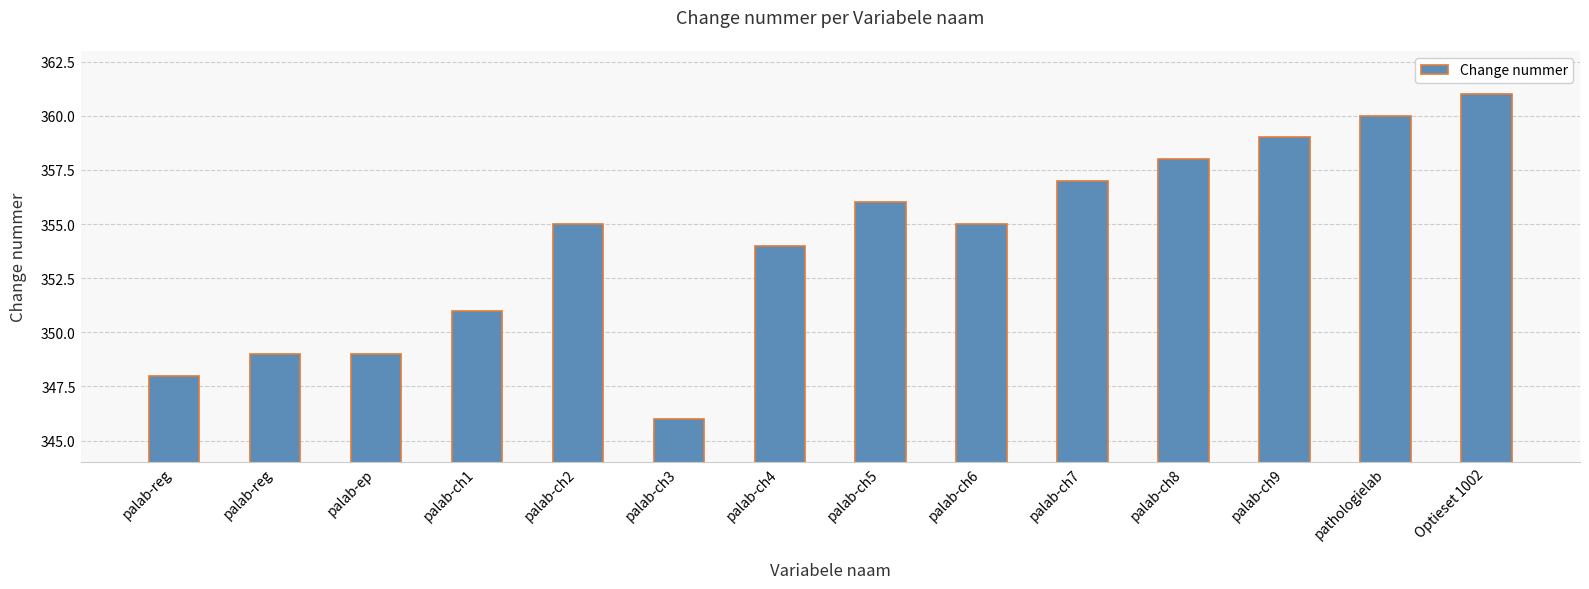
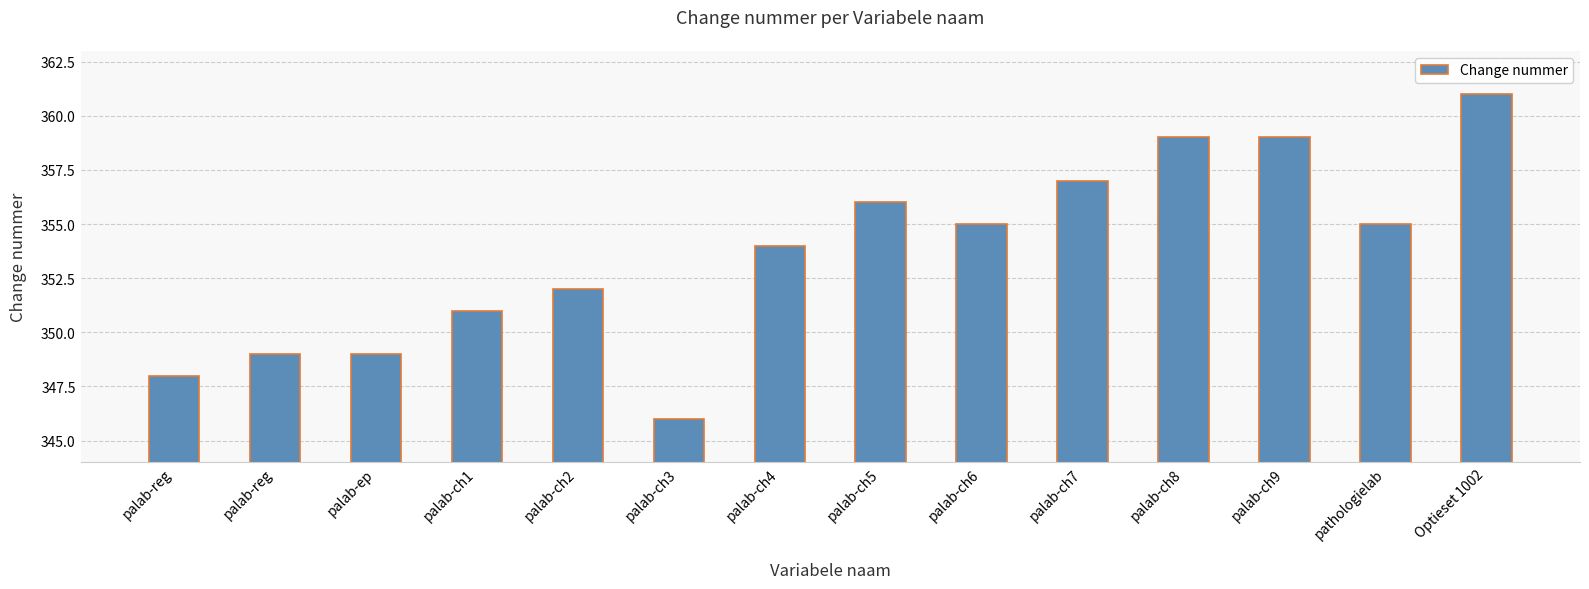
  {
    "palab-ep": 349,
    "palab-ch1": 351,
-   "palab-ch2": 355,
+   "palab-ch2": 352,
    "palab-ch3": 346,
    "palab-ch4": 354,
    "palab-ch5": 356,
    "palab-ch6": 355,
    "palab-ch7": 357,
-   "palab-ch8": 358,
+   "palab-ch8": 359,
    "palab-ch9": 359,
-   "pathologielab": 360,
+   "pathologielab": 355,
    "Optieset 1002": 361
  }
